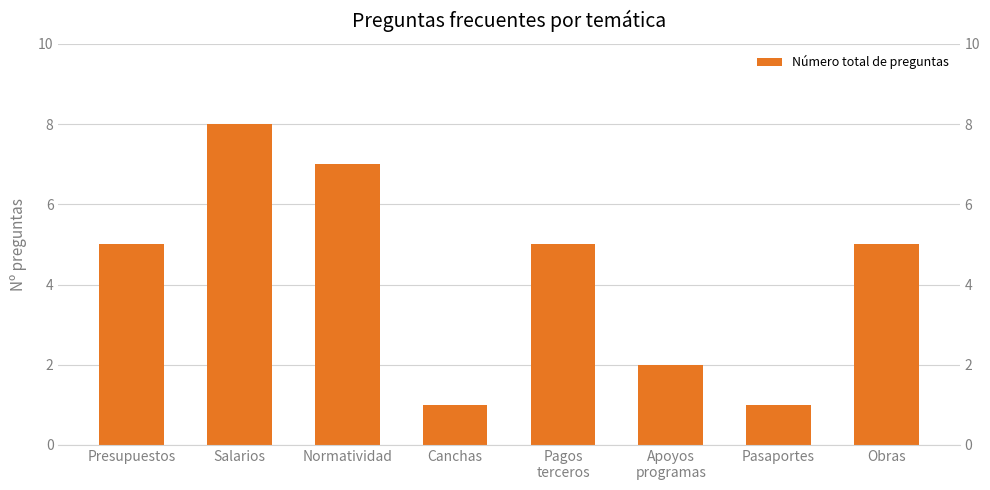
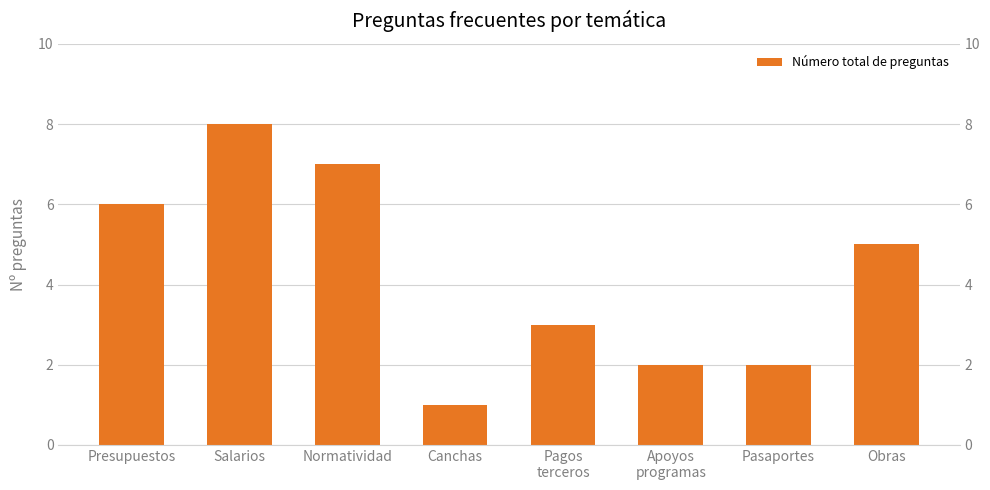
  {
-   "Presupuestos": 5,
+   "Presupuestos": 6,
    "Salarios": 8,
    "Normatividad": 7,
    "Canchas": 1,
-   "Pagos terceros": 5,
+   "Pagos terceros": 3,
    "Apoyos programas": 2,
-   "Pasaportes": 1,
+   "Pasaportes": 2,
    "Obras": 5
  }
